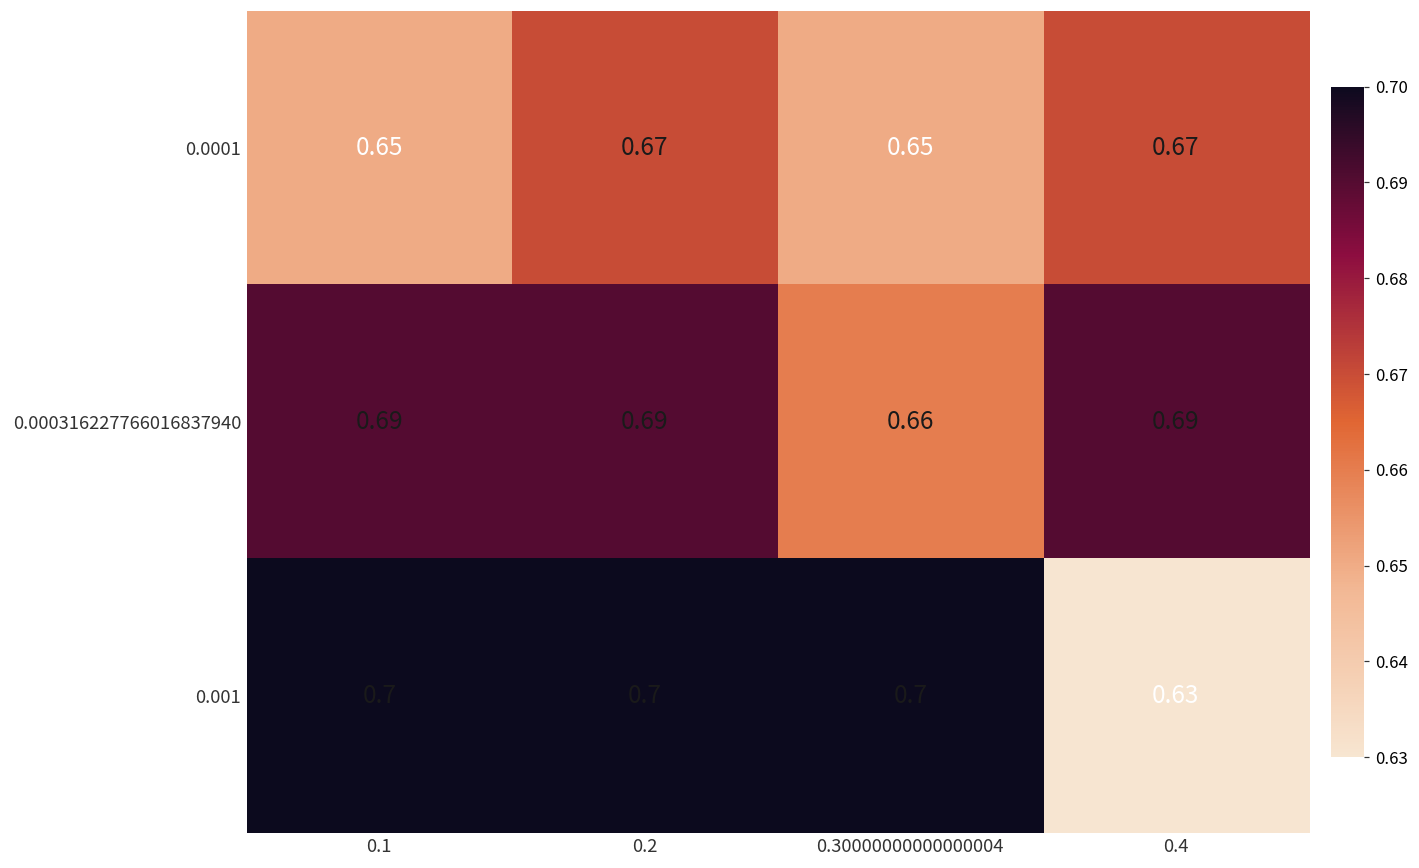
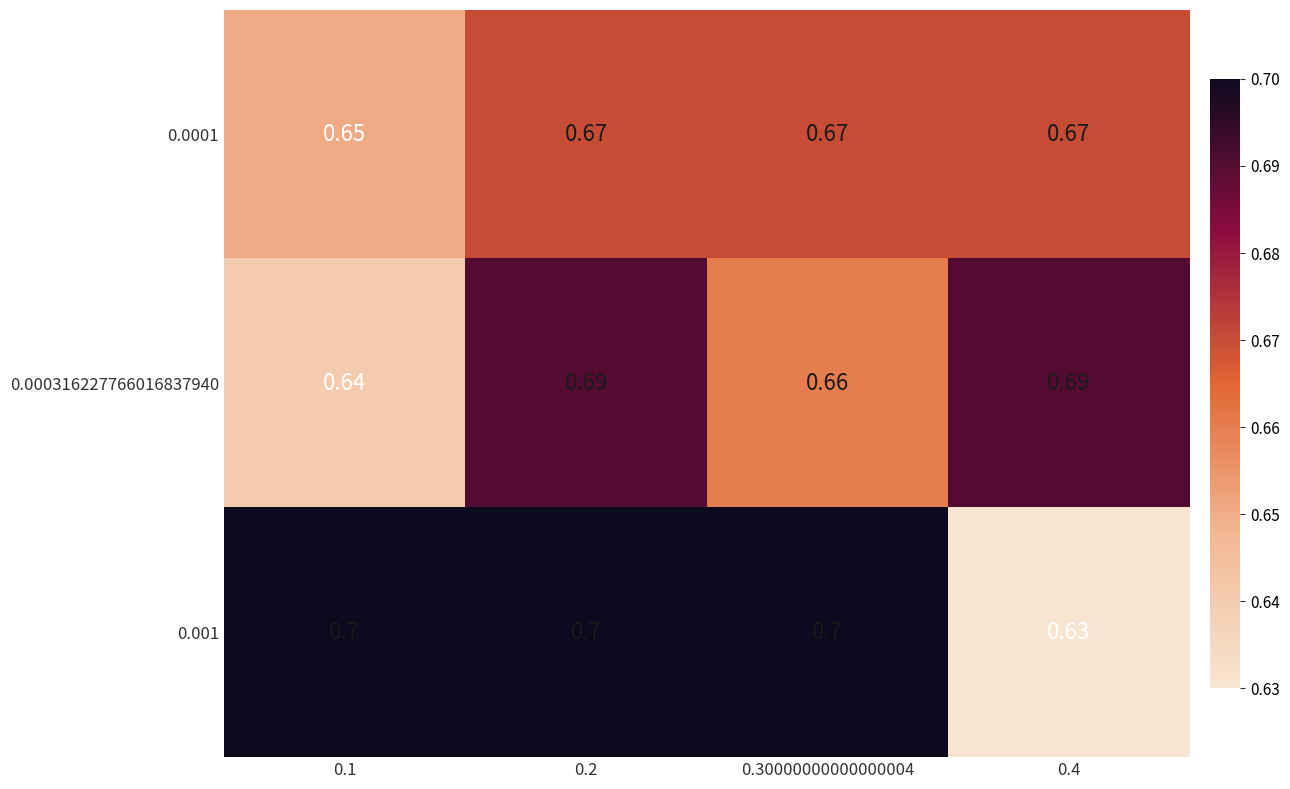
  {
    "0.0001": {
      "0.1": 0.65,
      "0.2": 0.67,
-     "0.30000000000000004": 0.65,
+     "0.30000000000000004": 0.67,
      "0.4": 0.67
    },
    "0.000316227766016837940": {
-     "0.1": 0.69,
+     "0.1": 0.64,
      "0.2": 0.69,
      "0.30000000000000004": 0.66,
      "0.4": 0.69
    }
  }
